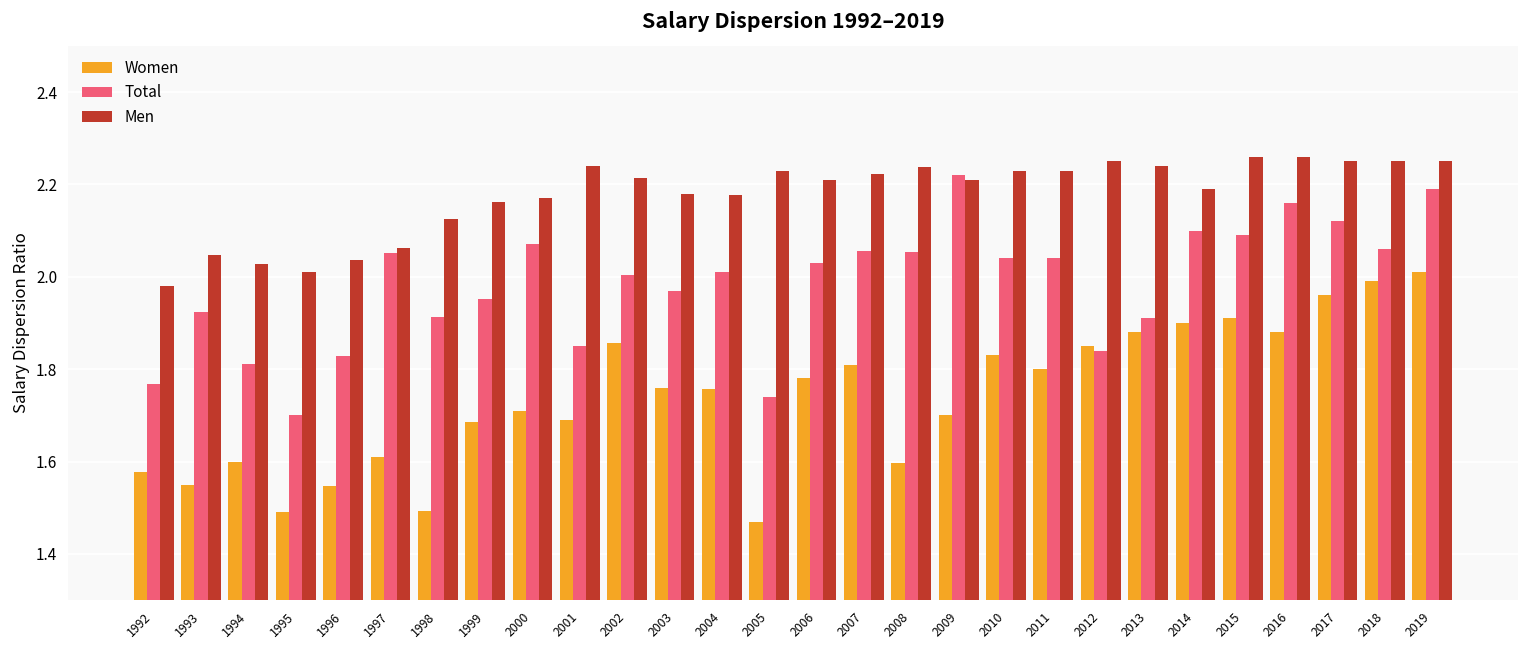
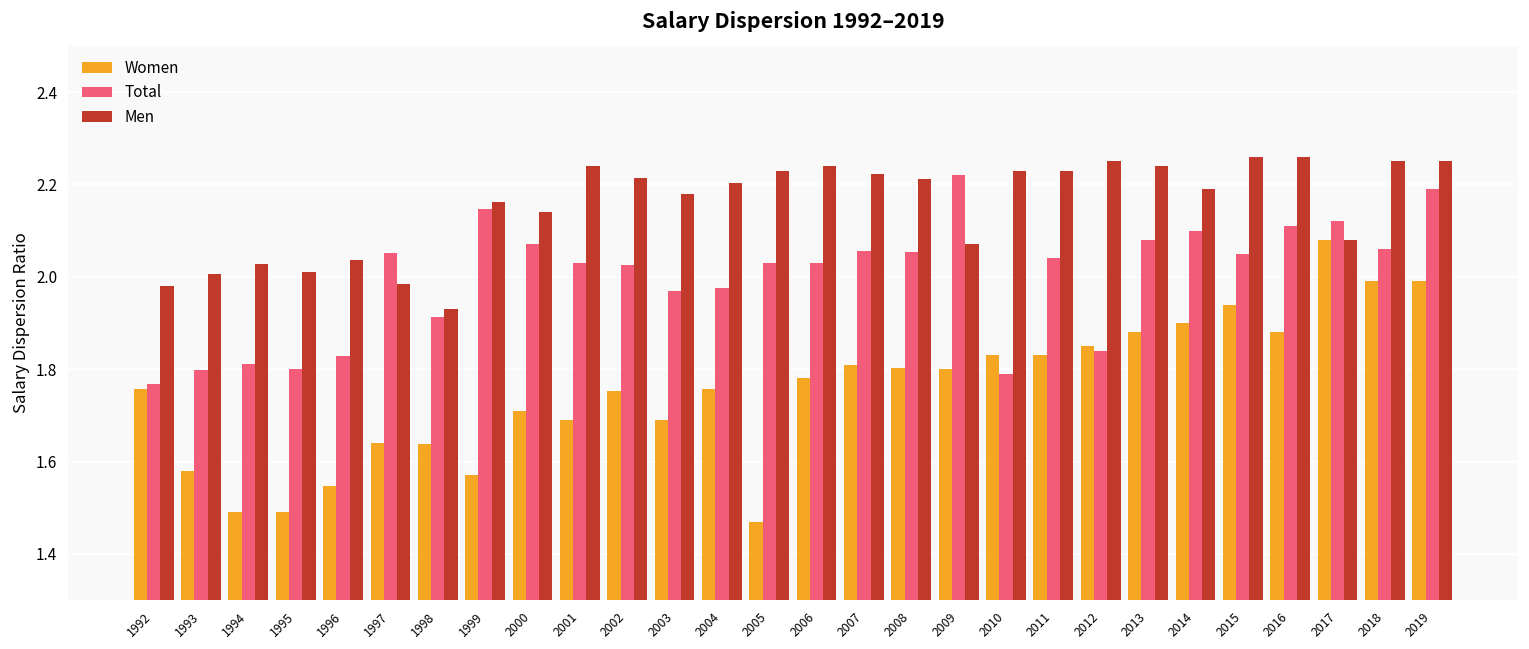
  {
    "Women": {
-     "1992": 1.58,
-     "1993": 1.55,
-     "1994": 1.60,
+     "1992": 1.76,
+     "1993": 1.58,
+     "1994": 1.49,
      "1995": 1.49,
      "1996": 1.55,
-     "1997": 1.61,
-     "1998": 1.49,
-     "1999": 1.69,
+     "1997": 1.64,
+     "1998": 1.64,
+     "1999": 1.57,
      "2000": 1.71,
      "2001": 1.69,
-     "2002": 1.86,
-     "2003": 1.76,
+     "2002": 1.75,
+     "2003": 1.69,
      "2004": 1.76,
      "2005": 1.47,
      "2006": 1.78,
      "2007": 1.81,
-     "2008": 1.60,
-     "2009": 1.7,
+     "2008": 1.80,
+     "2009": 1.8,
      "2010": 1.83,
-     "2011": 1.80,
+     "2011": 1.83,
      "2012": 1.85,
      "2013": 1.88,
      "2014": 1.90,
-     "2015": 1.91,
+     "2015": 1.94,
      "2016": 1.88,
-     "2017": 1.96,
+     "2017": 2.08,
      "2018": 1.99,
-     "2019": 2.01
+     "2019": 1.99
    },
    "Total": {
      "1992": 1.77,
-     "1993": 1.92,
+     "1993": 1.80,
      "1994": 1.81,
-     "1995": 1.7,
+     "1995": 1.8,
      "1996": 1.83,
      "1997": 2.05,
      "1998": 1.91,
-     "1999": 1.95,
+     "1999": 2.15,
      "2000": 2.07,
-     "2001": 1.85,
-     "2002": 2.00,
+     "2001": 2.03,
+     "2002": 2.03,
      "2003": 1.97,
-     "2004": 2.01,
-     "2005": 1.74,
+     "2004": 1.97,
+     "2005": 2.03,
      "2006": 2.03,
      "2007": 2.06,
      "2008": 2.05,
      "2009": 2.22,
-     "2010": 2.04,
+     "2010": 1.79,
      "2011": 2.04,
      "2012": 1.84,
-     "2013": 1.91,
+     "2013": 2.08,
      "2014": 2.10,
-     "2015": 2.09,
-     "2016": 2.16,
+     "2015": 2.05,
+     "2016": 2.11,
      "2017": 2.12,
      "2018": 2.06,
      "2019": 2.19
    },
    "Men": {
      "1992": 1.98,
-     "1993": 2.05,
+     "1993": 2.01,
      "1994": 2.03,
      "1995": 2.01,
      "1996": 2.04,
-     "1997": 2.06,
-     "1998": 2.12,
+     "1997": 1.98,
+     "1998": 1.93,
      "1999": 2.16,
-     "2000": 2.17,
+     "2000": 2.14,
      "2001": 2.24,
      "2002": 2.21,
      "2003": 2.18,
-     "2004": 2.18,
+     "2004": 2.20,
      "2005": 2.23,
-     "2006": 2.21,
+     "2006": 2.24,
      "2007": 2.22,
-     "2008": 2.24,
-     "2009": 2.21,
+     "2008": 2.21,
+     "2009": 2.07,
      "2010": 2.23,
      "2011": 2.23,
      "2012": 2.25,
      "2013": 2.24,
      "2014": 2.19,
      "2015": 2.26,
      "2016": 2.26,
-     "2017": 2.25,
+     "2017": 2.08,
      "2018": 2.25,
      "2019": 2.25
    }
  }
